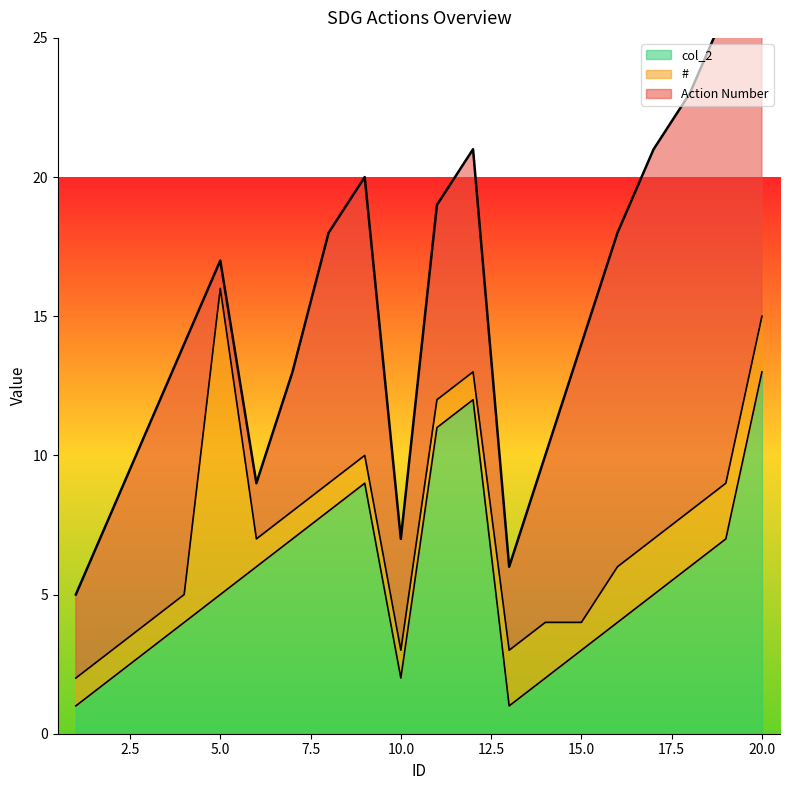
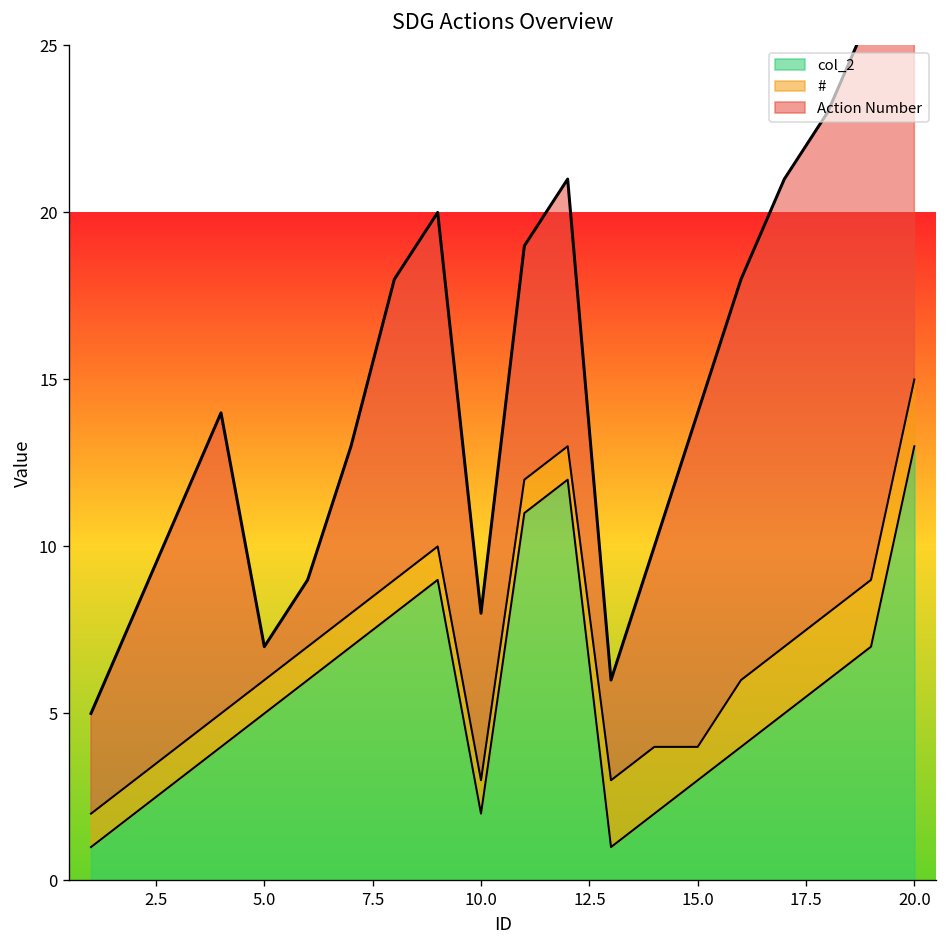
  {
    "col_2": {
      "5.0": 5,
      "10.0": 2,
      "15.0": 3,
      "20.0": 13
    },
    "#": {
-     "5.0": 11,
+     "5.0": 1,
      "10.0": 3,
      "15.0": 4,
      "20.0": 15
    },
    "Action Number": {
      "5.0": 1,
-     "10.0": 4,
+     "10.0": 5,
      "15.0": 10
    }
  }
